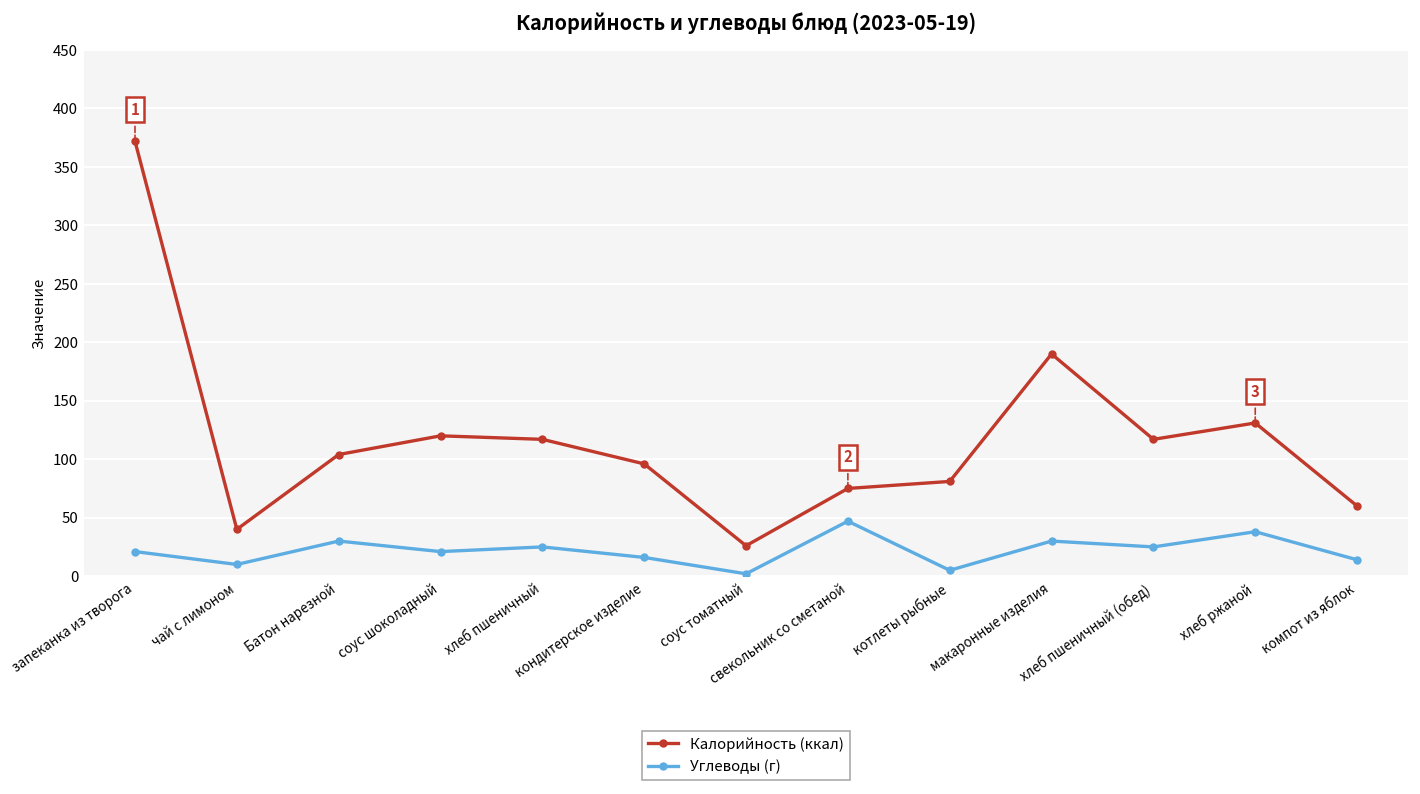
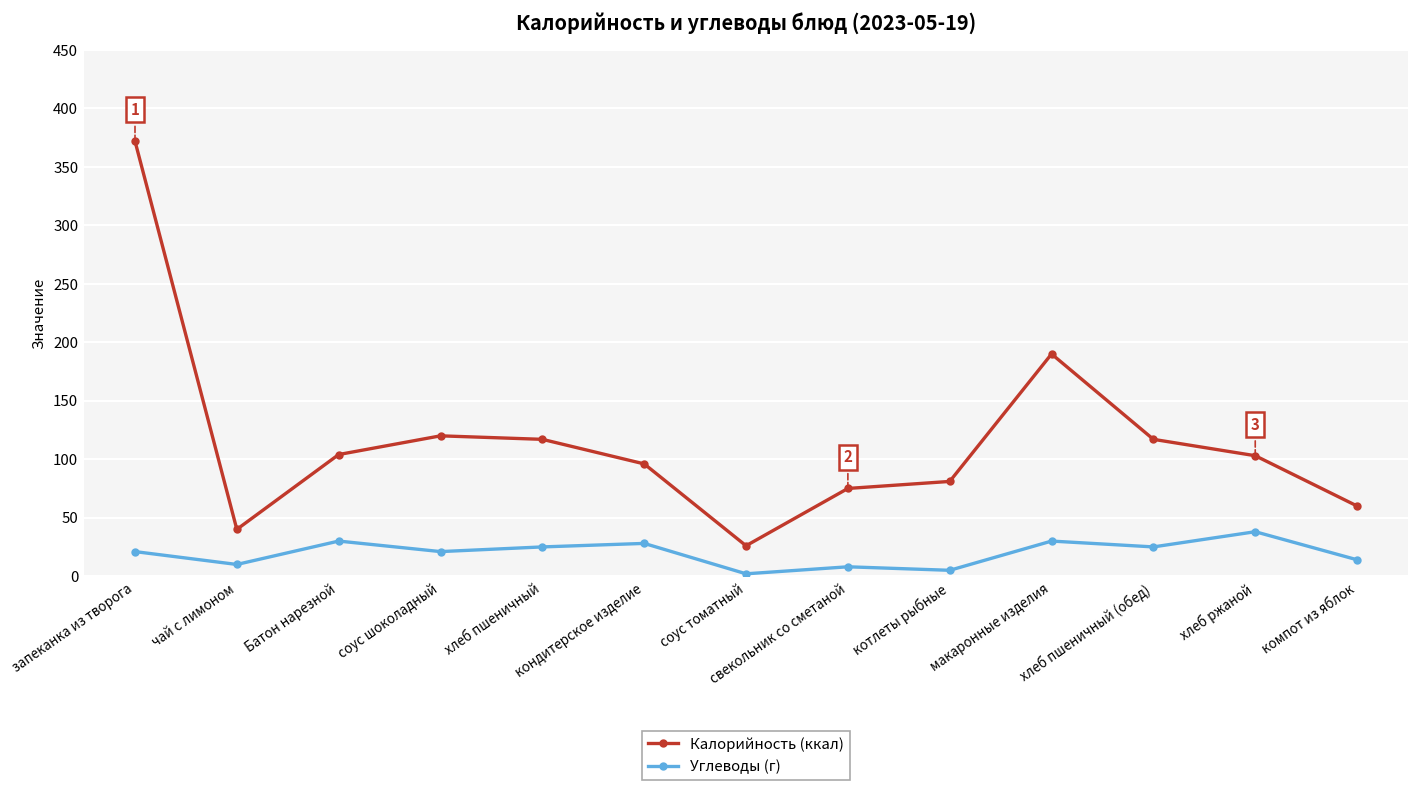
  {
    "Калорийность (ккал)": {
      "чай с лимоном": 40,
      "Батон нарезной": 100,
      "соус шоколадный": 120,
      "хлеб пшеничный": 120,
      "кондитерское изделие": 100,
      "соус томатный": 30,
      "котлеты рыбные": 80,
      "макаронные изделия": 190,
      "хлеб пшеничный (обед)": 120,
-     "хлеб ржаной": 130,
+     "хлеб ржаной": 100,
      "компот из яблок": 60
    },
    "Углеводы (г)": {
      "запеканка из творога": 20,
      "чай с лимоном": 10,
      "Батон нарезной": 30,
      "соус шоколадный": 20,
      "хлеб пшеничный": 30,
-     "кондитерское изделие": 20,
+     "кондитерское изделие": 30,
      "соус томатный": 0,
-     "свекольник со сметаной": 50,
+     "свекольник со сметаной": 10,
      "котлеты рыбные": 10,
      "макаронные изделия": 30,
      "хлеб пшеничный (обед)": 30,
      "хлеб ржаной": 40,
      "компот из яблок": 10
    }
  }
